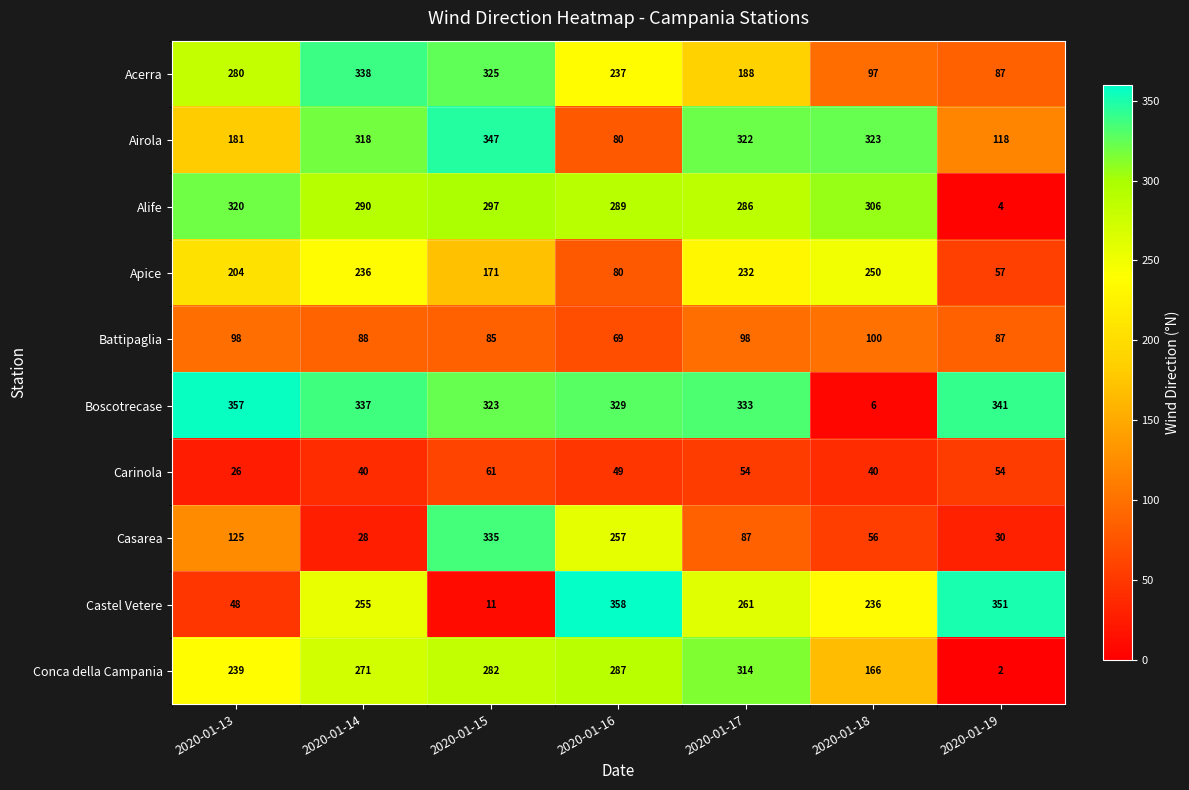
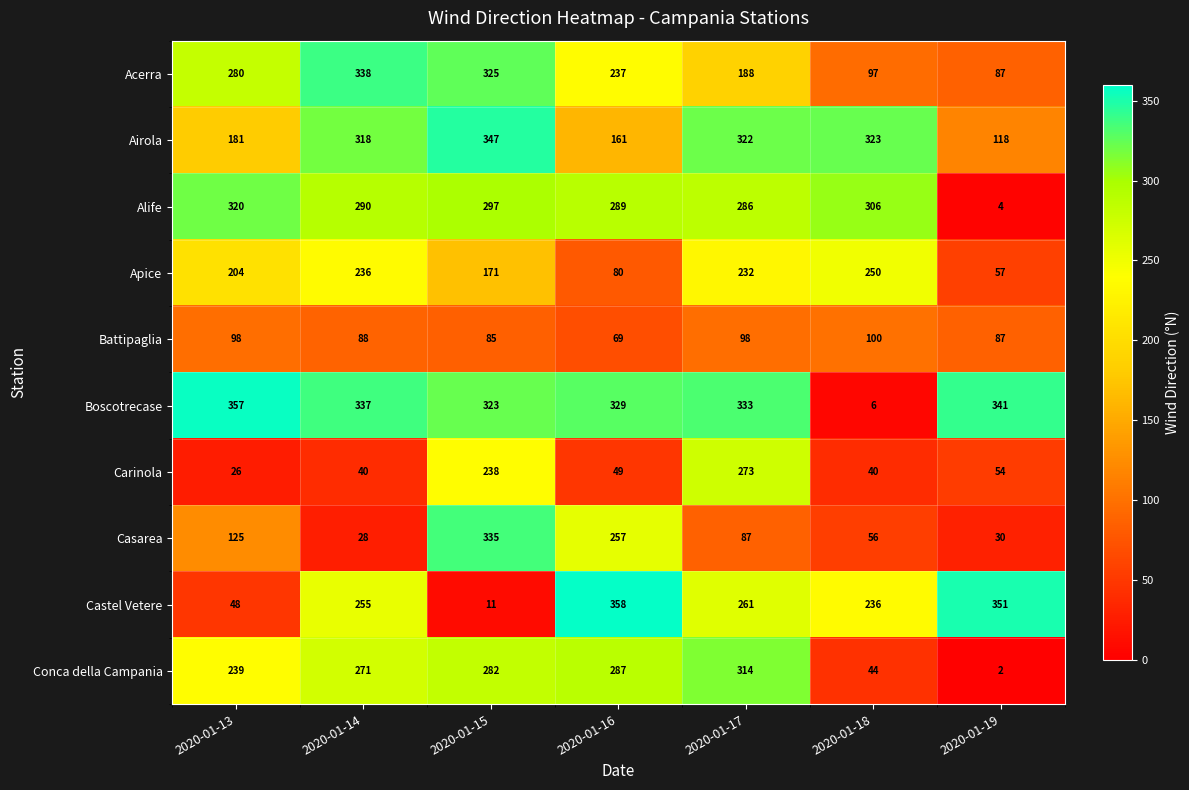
  {
    "Acerra": {
      "2020-01-13": 280,
      "2020-01-14": 338,
      "2020-01-15": 325,
      "2020-01-16": 237,
      "2020-01-17": 188,
      "2020-01-18": 97,
      "2020-01-19": 87
    },
    "Airola": {
      "2020-01-13": 181,
      "2020-01-14": 318,
      "2020-01-15": 347,
-     "2020-01-16": 80,
+     "2020-01-16": 161,
      "2020-01-17": 322,
      "2020-01-18": 323,
      "2020-01-19": 118
    },
    "Alife": {
      "2020-01-13": 320,
      "2020-01-14": 290,
      "2020-01-15": 297,
      "2020-01-16": 289,
      "2020-01-17": 286,
      "2020-01-18": 306,
      "2020-01-19": 4
    },
    "Apice": {
      "2020-01-13": 204,
      "2020-01-14": 236,
      "2020-01-15": 171,
      "2020-01-16": 80,
      "2020-01-17": 232,
      "2020-01-18": 250,
      "2020-01-19": 57
    },
    "Battipaglia": {
      "2020-01-13": 98,
      "2020-01-14": 88,
      "2020-01-15": 85,
      "2020-01-16": 69,
      "2020-01-17": 98,
      "2020-01-18": 100,
      "2020-01-19": 87
    },
    "Boscotrecase": {
      "2020-01-13": 357,
      "2020-01-14": 337,
      "2020-01-15": 323,
      "2020-01-16": 329,
      "2020-01-17": 333,
      "2020-01-18": 6,
      "2020-01-19": 341
    },
    "Carinola": {
      "2020-01-13": 26,
      "2020-01-14": 40,
-     "2020-01-15": 61,
+     "2020-01-15": 238,
      "2020-01-16": 49,
-     "2020-01-17": 54,
+     "2020-01-17": 273,
      "2020-01-18": 40,
      "2020-01-19": 54
    },
    "Casarea": {
      "2020-01-13": 125,
      "2020-01-14": 28,
      "2020-01-15": 335,
      "2020-01-16": 257,
      "2020-01-17": 87,
      "2020-01-18": 56,
      "2020-01-19": 30
    },
    "Castel Vetere": {
      "2020-01-13": 48,
      "2020-01-14": 255,
      "2020-01-15": 11,
      "2020-01-16": 358,
      "2020-01-17": 261,
      "2020-01-18": 236,
      "2020-01-19": 351
    },
    "Conca della Campania": {
      "2020-01-13": 239,
      "2020-01-14": 271,
      "2020-01-15": 282,
      "2020-01-16": 287,
      "2020-01-17": 314,
-     "2020-01-18": 166,
+     "2020-01-18": 44,
      "2020-01-19": 2
    }
  }
